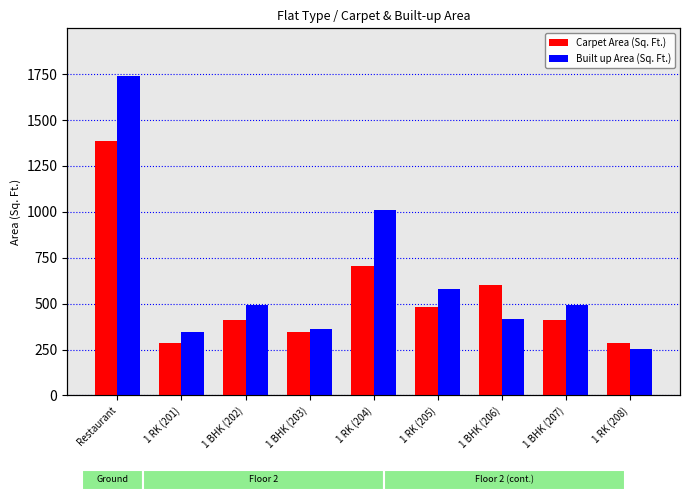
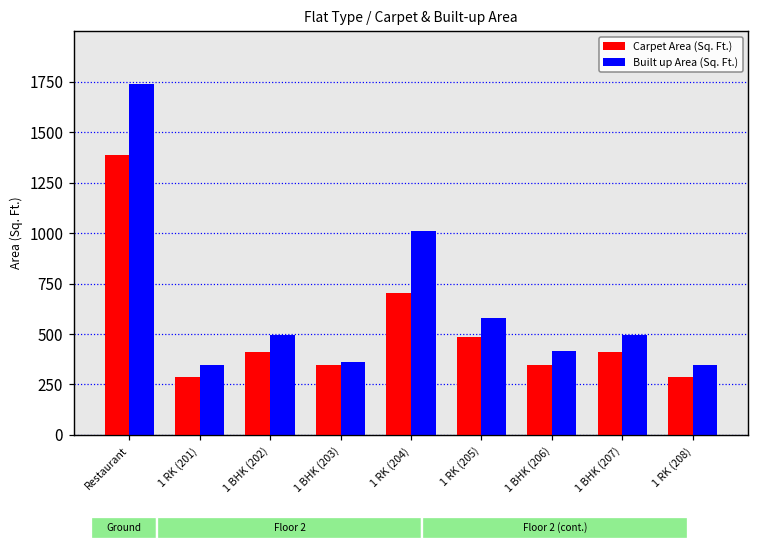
  {
    "Carpet Area (Sq. Ft.)": {
      "Restaurant": 1390,
      "1 RK (201)": 290,
      "1 BHK (202)": 410,
      "1 BHK (203)": 350,
      "1 RK (204)": 700,
      "1 RK (205)": 480,
-     "1 BHK (206)": 600,
+     "1 BHK (206)": 350,
      "1 BHK (207)": 410,
      "1 RK (208)": 290
    },
    "Built up Area (Sq. Ft.)": {
      "Restaurant": 1740,
      "1 RK (201)": 350,
      "1 BHK (202)": 490,
      "1 BHK (203)": 360,
      "1 RK (204)": 1010,
      "1 RK (205)": 580,
      "1 BHK (206)": 420,
      "1 BHK (207)": 490,
-     "1 RK (208)": 250
+     "1 RK (208)": 350
    }
  }
